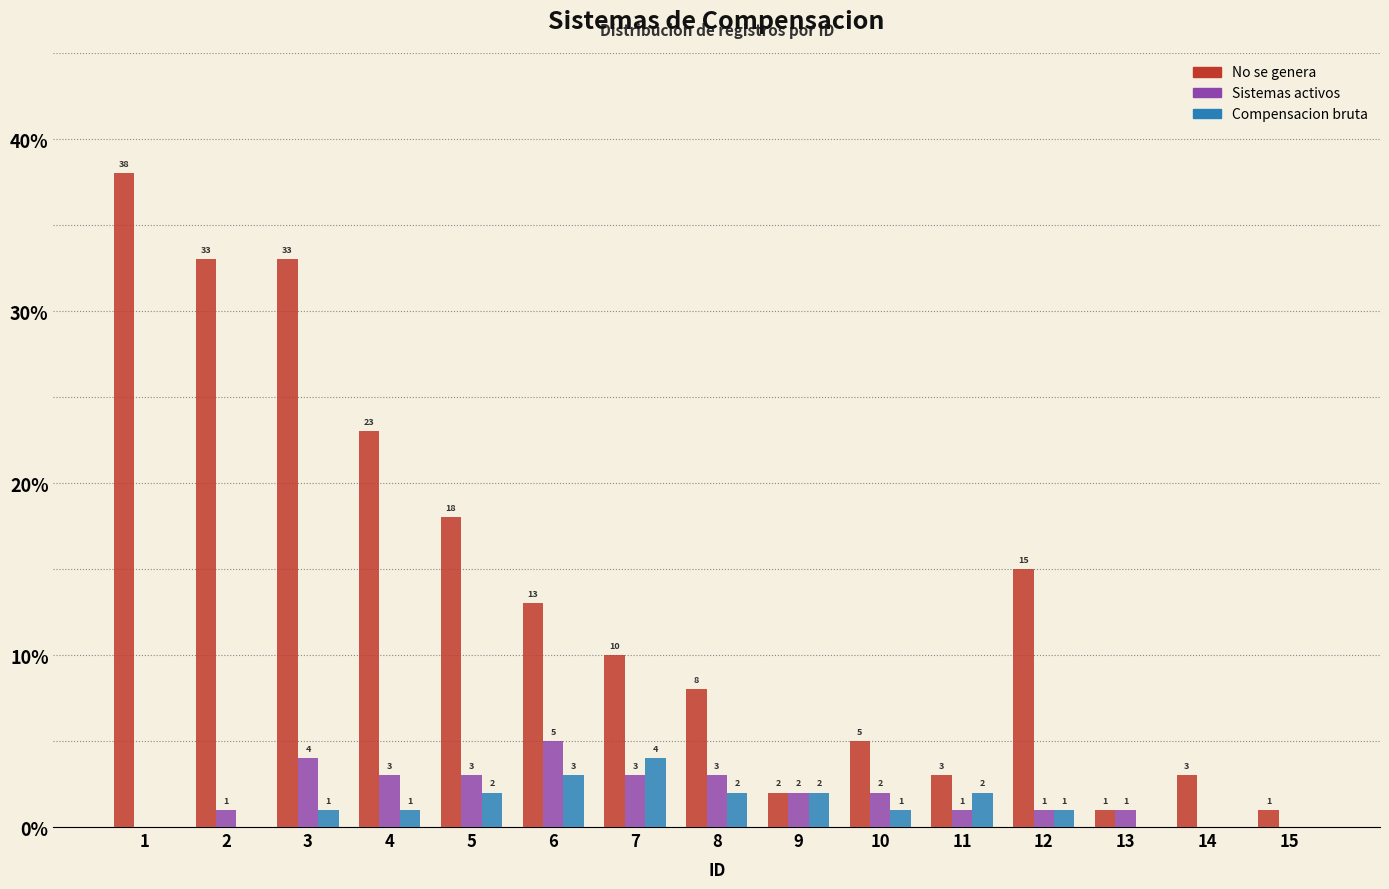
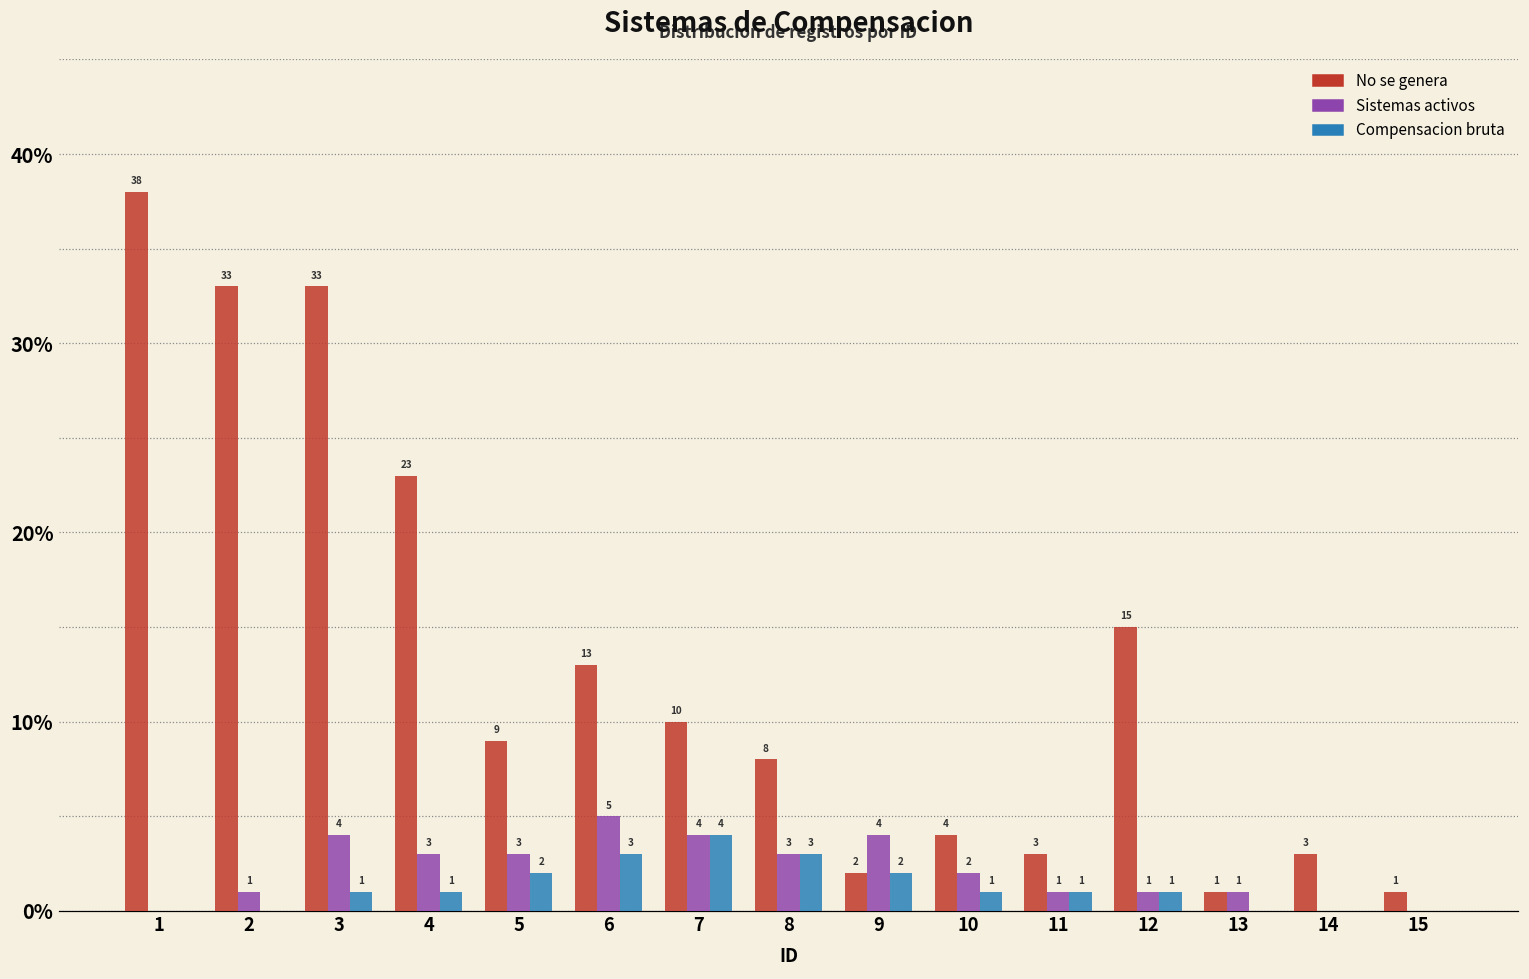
  {
    "No se genera": {
      "1": 38,
      "2": 33,
      "3": 33,
      "4": 23,
-     "5": 18,
+     "5": 9,
      "6": 13,
      "7": 10,
      "8": 8,
      "9": 2,
-     "10": 5,
+     "10": 4,
      "11": 3,
      "12": 15,
      "13": 1,
      "14": 3,
      "15": 1
    },
    "Sistemas activos": {
      "2": 1,
      "3": 4,
      "4": 3,
      "5": 3,
      "6": 5,
-     "7": 3,
+     "7": 4,
      "8": 3,
-     "9": 2,
+     "9": 4,
      "10": 2,
      "11": 1,
      "12": 1,
      "13": 1
    },
    "Compensacion bruta": {
      "3": 1,
      "4": 1,
      "5": 2,
      "6": 3,
      "7": 4,
-     "8": 2,
+     "8": 3,
      "9": 2,
      "10": 1,
-     "11": 2,
+     "11": 1,
      "12": 1
    }
  }
